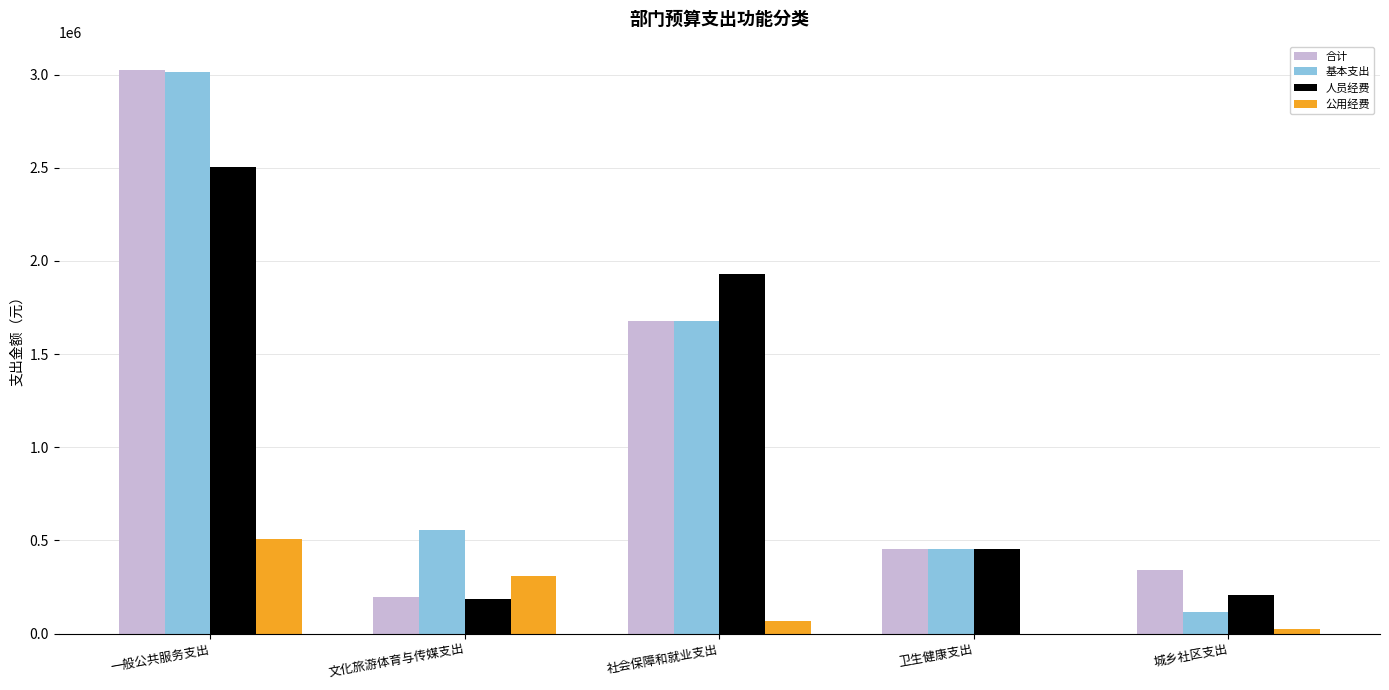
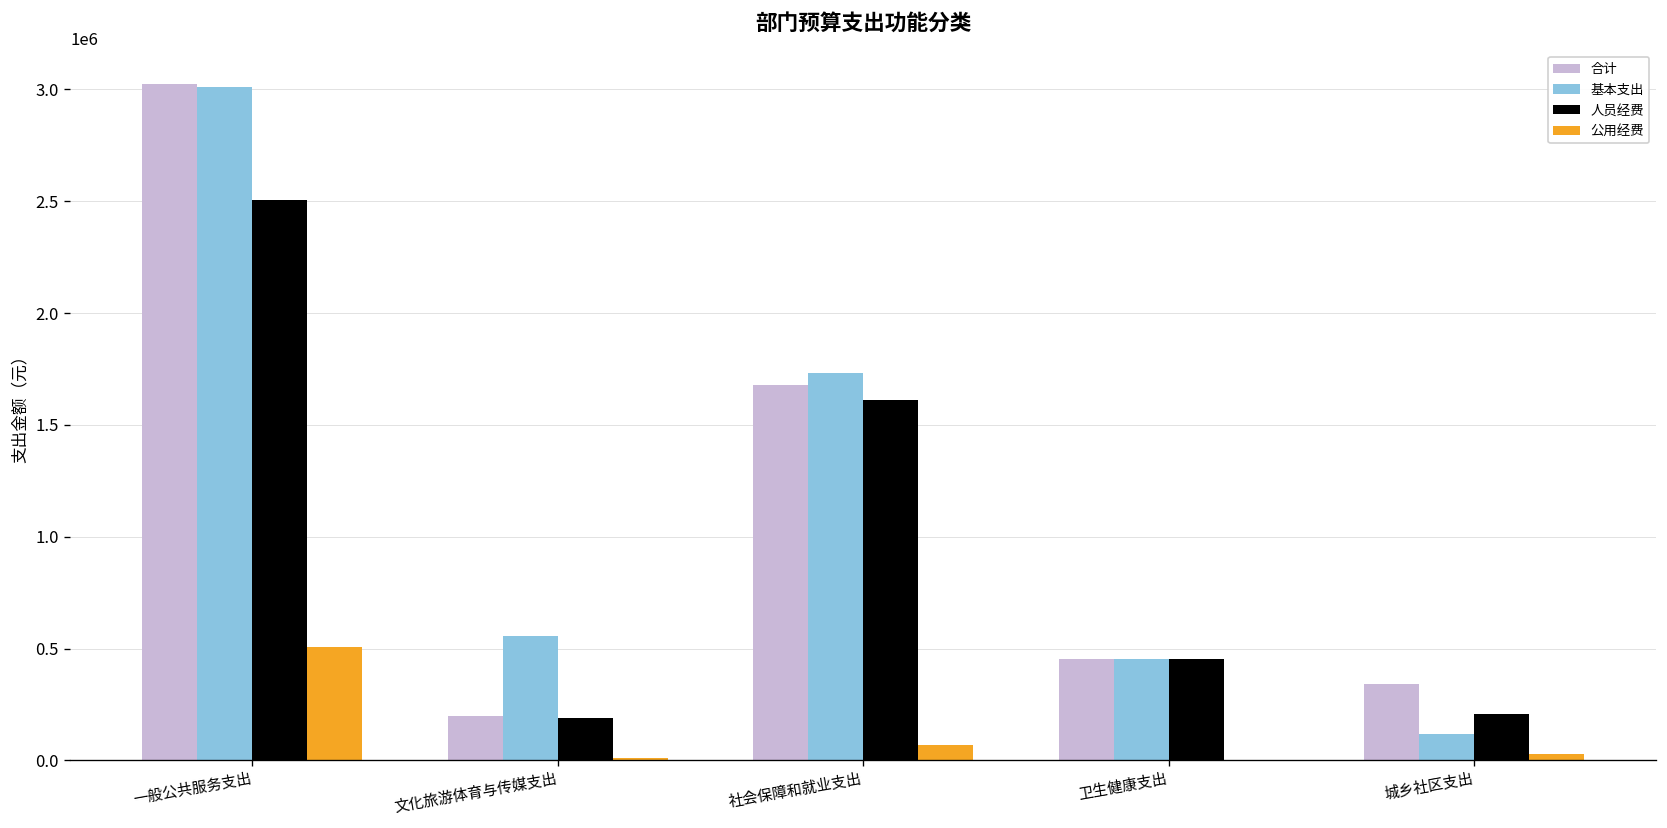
  {
    "合计": {
      "一般公共服务支出": 3030000,
      "文化旅游体育与传媒支出": 200000,
      "社会保障和就业支出": 1680000,
      "卫生健康支出": 450000,
      "城乡社区支出": 340000
    },
    "基本支出": {
      "一般公共服务支出": 3010000,
      "文化旅游体育与传媒支出": 560000,
-     "社会保障和就业支出": 1680000,
+     "社会保障和就业支出": 1730000,
      "卫生健康支出": 450000,
      "城乡社区支出": 120000
    },
    "人员经费": {
      "一般公共服务支出": 2500000,
      "文化旅游体育与传媒支出": 190000,
-     "社会保障和就业支出": 1930000,
+     "社会保障和就业支出": 1610000,
      "卫生健康支出": 450000,
      "城乡社区支出": 200000
    },
    "公用经费": {
      "一般公共服务支出": 510000,
-     "文化旅游体育与传媒支出": 310000,
+     "文化旅游体育与传媒支出": 10000,
      "社会保障和就业支出": 70000,
      "卫生健康支出": 0,
      "城乡社区支出": 30000
    }
  }
